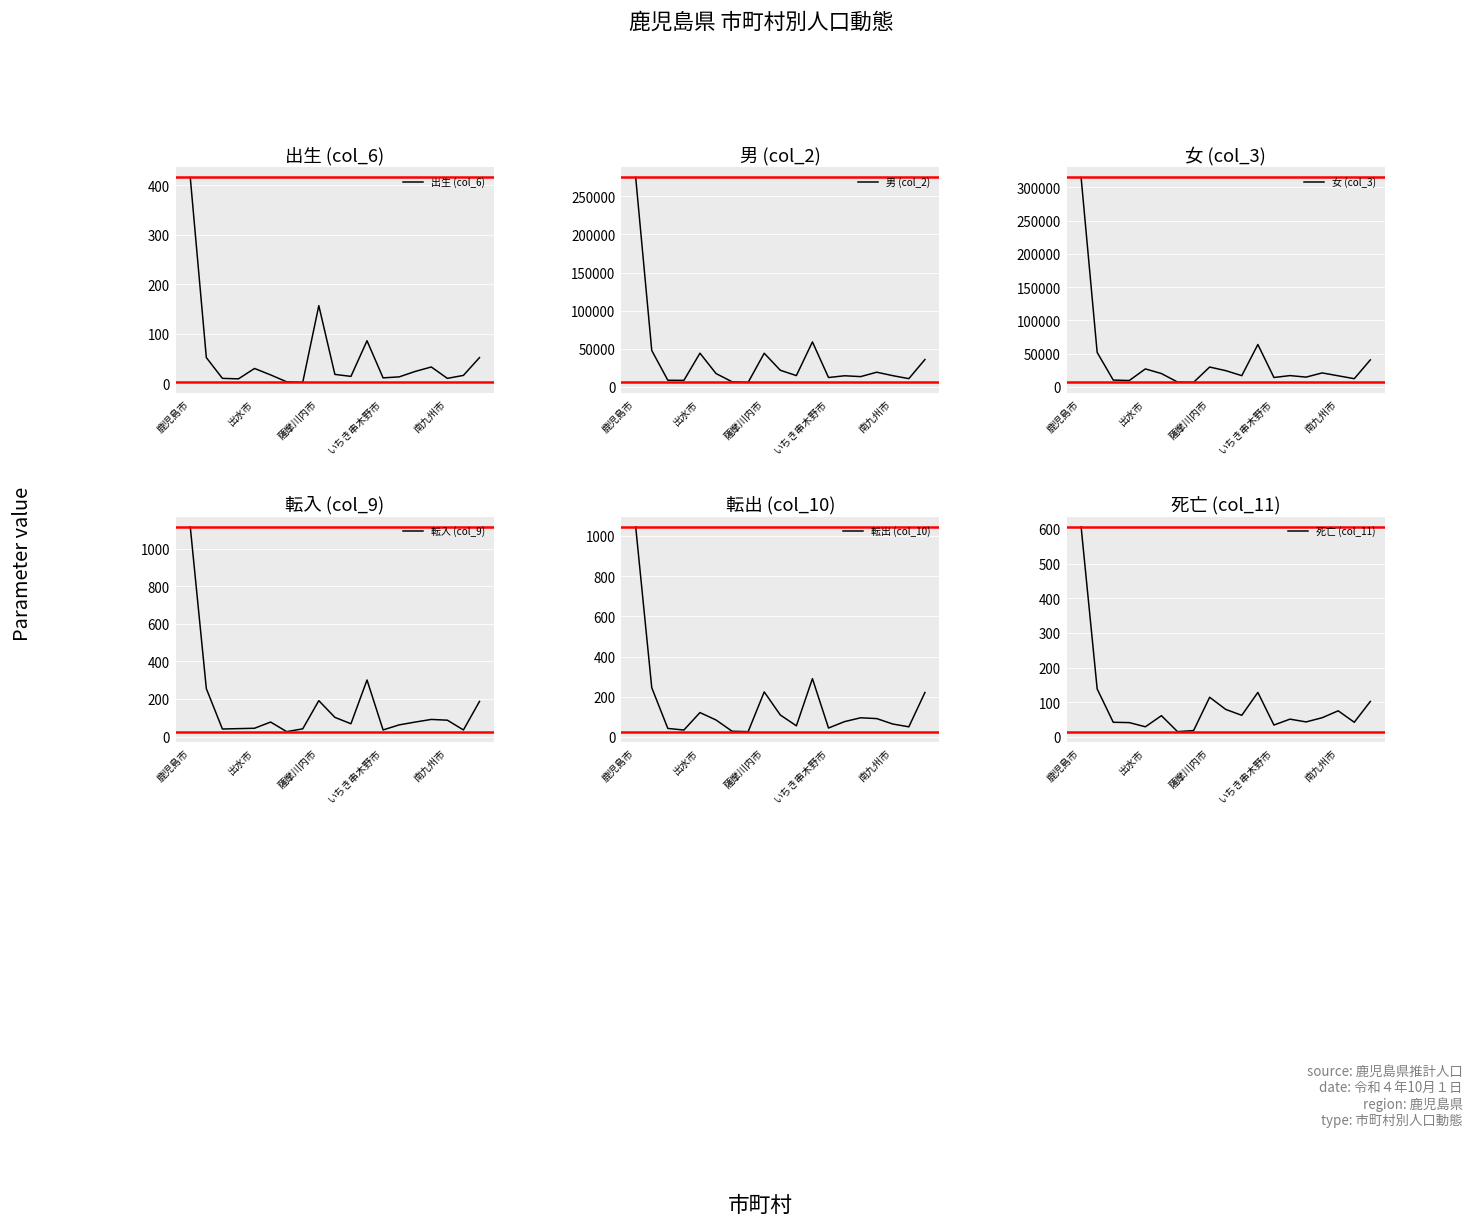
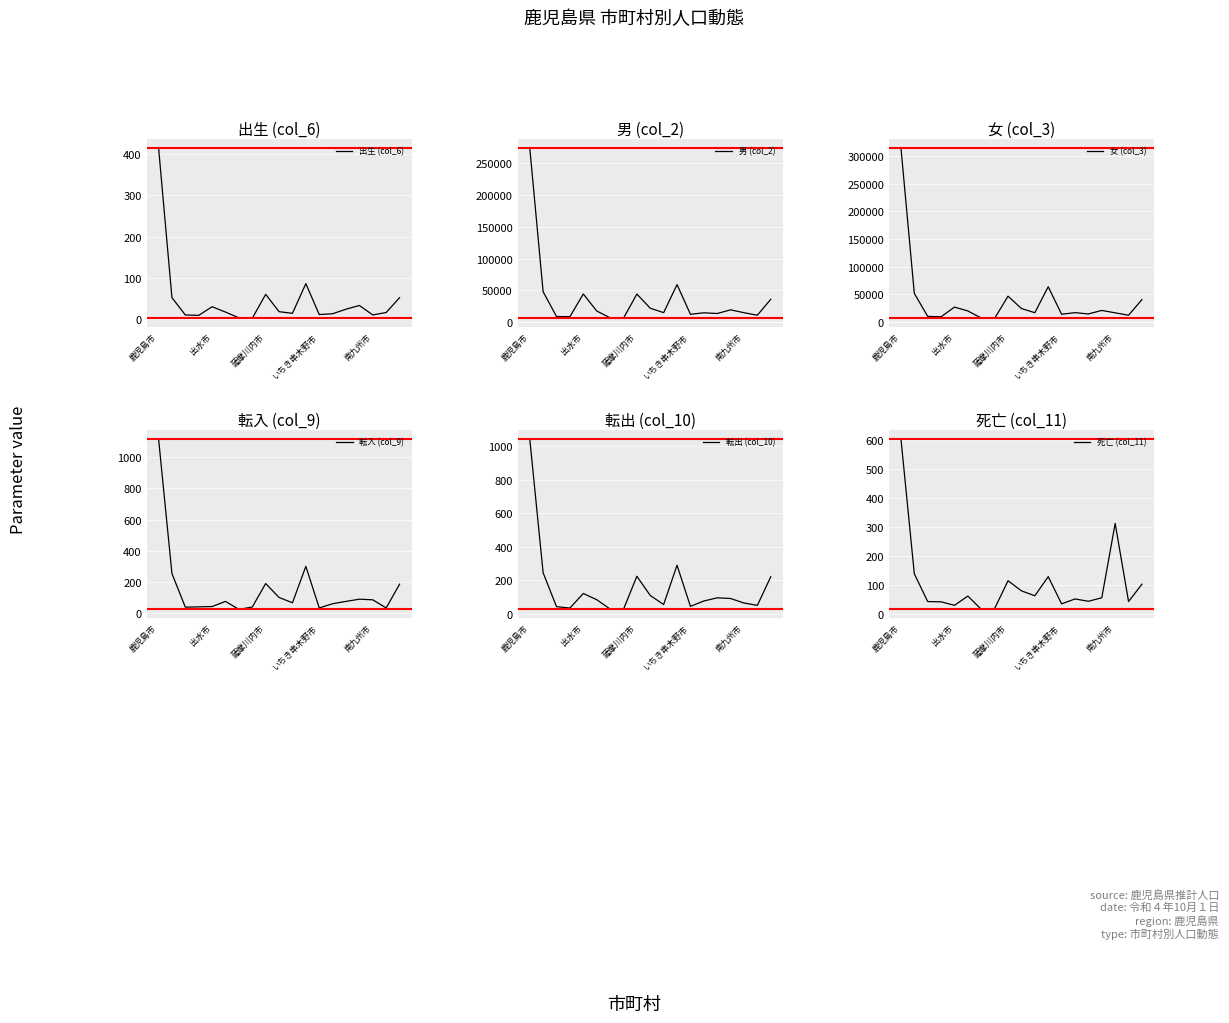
  {
    "出生 (col_6)": {
      "鹿児島市": 420,
      "出水市": 30,
-     "薩摩川内市": 160,
+     "薩摩川内市": 60,
      "いちき串木野市": 10,
      "南九州市": 10
    },
    "男 (col_2)": {
      "鹿児島市": 270000,
      "出水市": 40000,
      "薩摩川内市": 40000,
      "いちき串木野市": 10000,
      "南九州市": 10000
    },
    "女 (col_3)": {
      "鹿児島市": 310000,
      "出水市": 30000,
-     "薩摩川内市": 30000,
+     "薩摩川内市": 50000,
      "いちき串木野市": 10000,
      "南九州市": 20000
    },
    "転入 (col_9)": {
      "鹿児島市": 1120,
      "出水市": 40,
      "薩摩川内市": 190,
      "いちき串木野市": 40,
      "南九州市": 90
    },
    "転出 (col_10)": {
      "鹿児島市": 1050,
      "出水市": 120,
      "薩摩川内市": 220,
      "いちき串木野市": 40,
      "南九州市": 60
    },
    "死亡 (col_11)": {
      "鹿児島市": 610,
      "出水市": 30,
      "薩摩川内市": 120,
      "いちき串木野市": 40,
-     "南九州市": 80
+     "南九州市": 310
    }
  }
